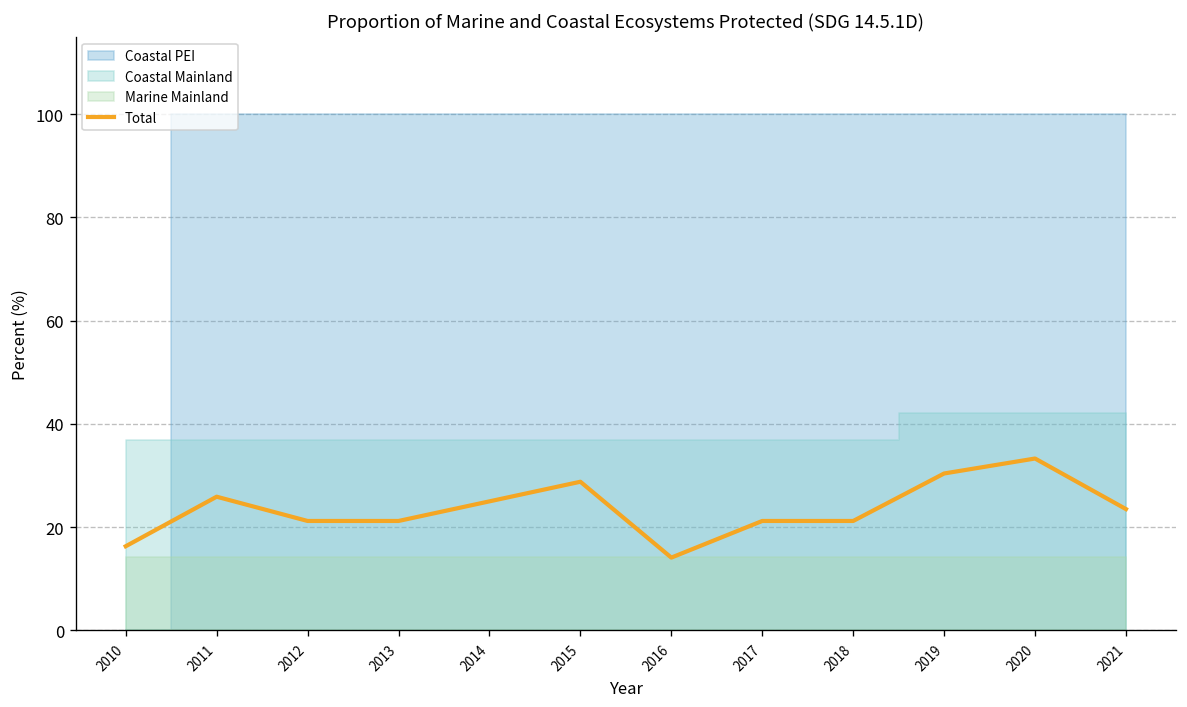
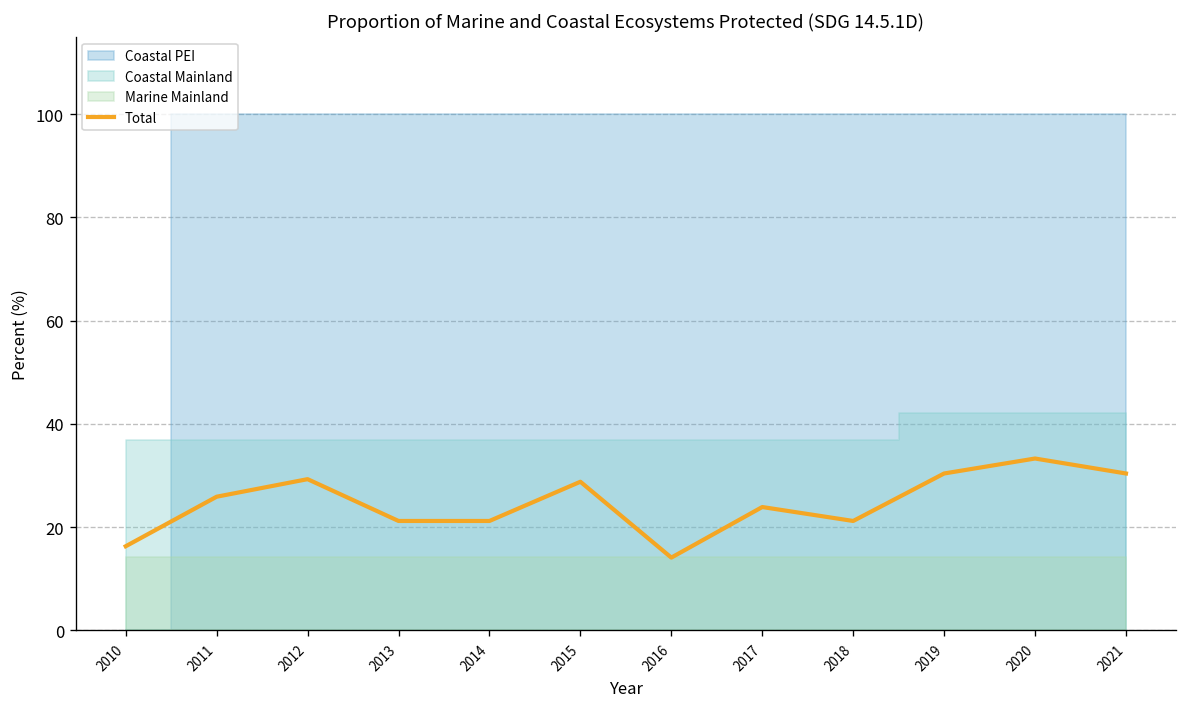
  {
    "Total": {
      "2010": 16,
      "2011": 26,
-     "2012": 21,
+     "2012": 29,
      "2013": 21,
-     "2014": 25,
+     "2014": 21,
      "2015": 29,
      "2016": 14,
-     "2017": 21,
+     "2017": 24,
      "2018": 21,
      "2019": 30,
      "2020": 33,
-     "2021": 24
+     "2021": 30
    }
  }
